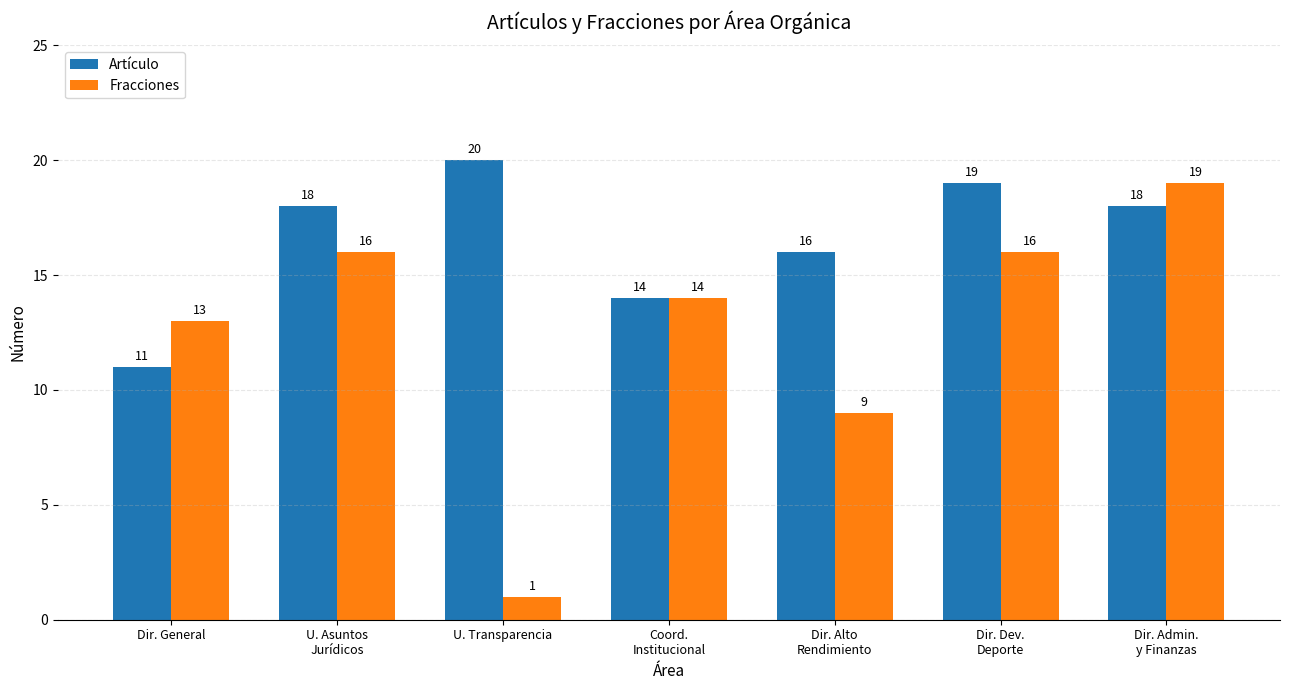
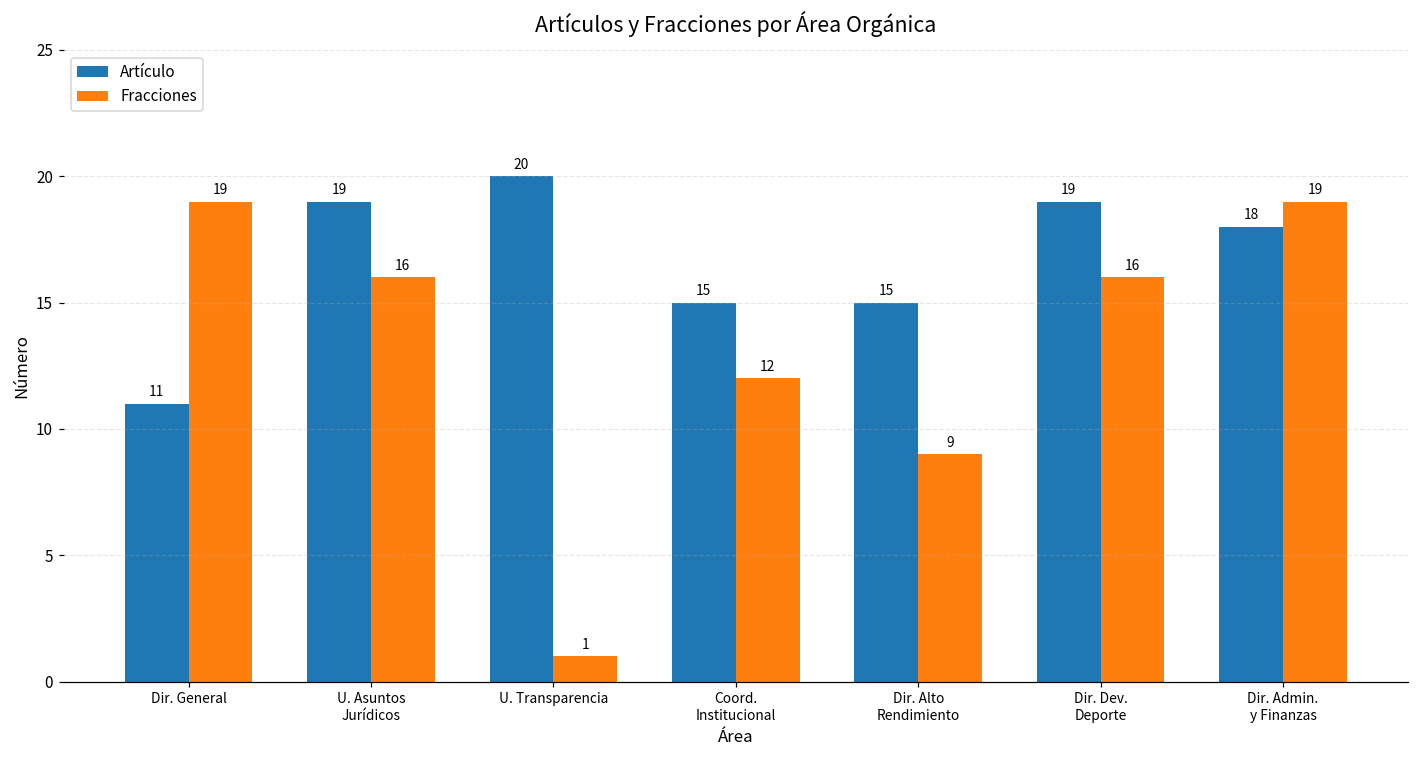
  {
    "Artículo": {
      "Dir. General": 11,
-     "U. Asuntos Jurídicos": 18,
+     "U. Asuntos Jurídicos": 19,
      "U. Transparencia": 20,
-     "Coord. Institucional": 14,
-     "Dir. Alto Rendimiento": 16,
+     "Coord. Institucional": 15,
+     "Dir. Alto Rendimiento": 15,
      "Dir. Dev. Deporte": 19,
      "Dir. Admin. y Finanzas": 18
    },
    "Fracciones": {
-     "Dir. General": 13,
+     "Dir. General": 19,
      "U. Asuntos Jurídicos": 16,
      "U. Transparencia": 1,
-     "Coord. Institucional": 14,
+     "Coord. Institucional": 12,
      "Dir. Alto Rendimiento": 9,
      "Dir. Dev. Deporte": 16,
      "Dir. Admin. y Finanzas": 19
    }
  }
